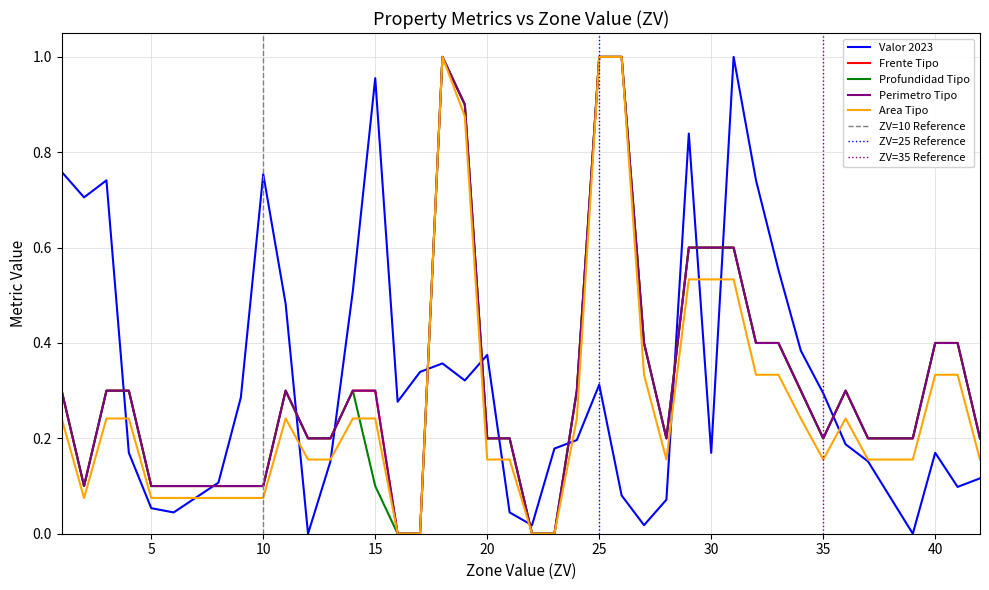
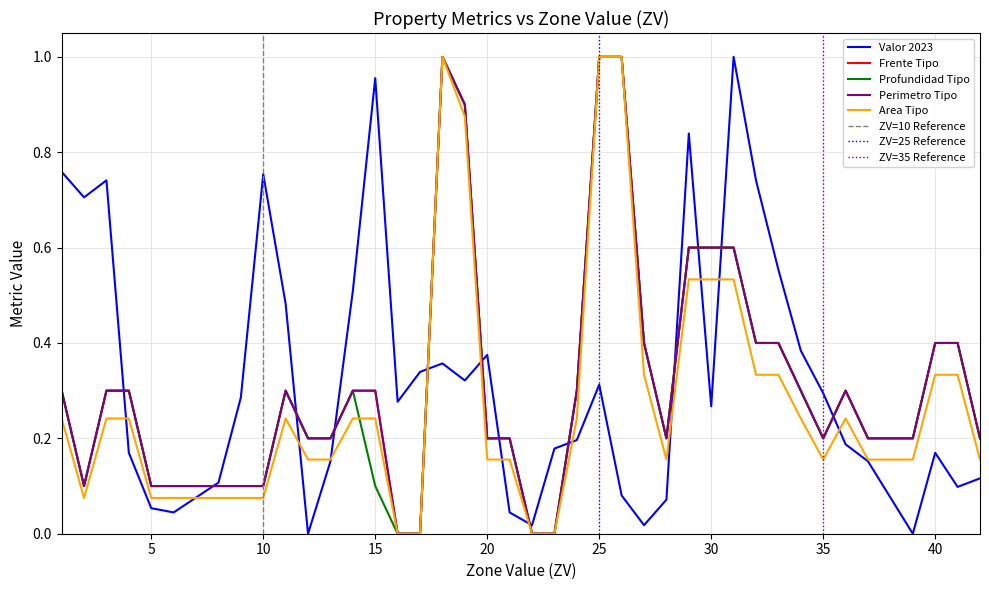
  {
    "Valor 2023": {
      "5": 0.05,
      "10": 0.75,
      "15": 0.96,
      "20": 0.38,
      "25": 0.31,
-     "30": 0.17,
+     "30": 0.27,
      "35": 0.29,
      "40": 0.17
    },
    "Perimetro Tipo": {
      "15": 0.30
    },
    "Profundidad Tipo": {
      "15": 0.10
    },
    "Area Tipo": {
      "5": 0.08,
      "10": 0.08,
      "15": 0.24,
      "20": 0.16,
      "30": 0.53,
      "35": 0.16,
      "40": 0.33
    }
  }
